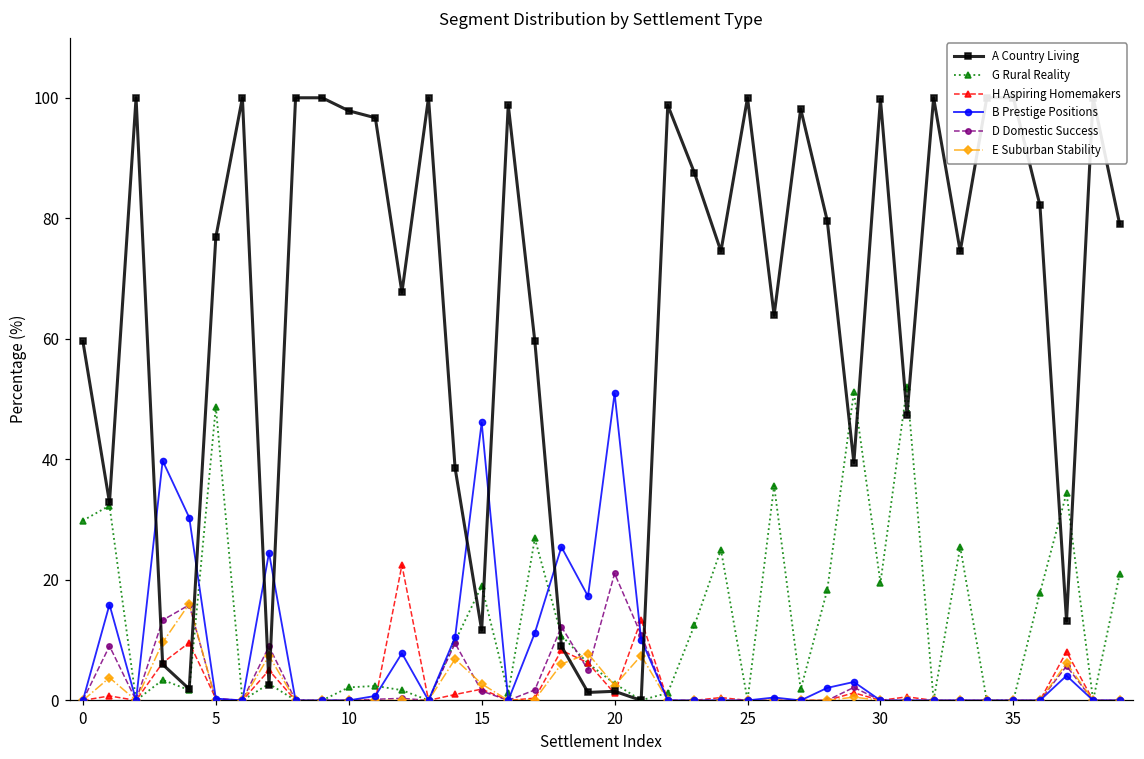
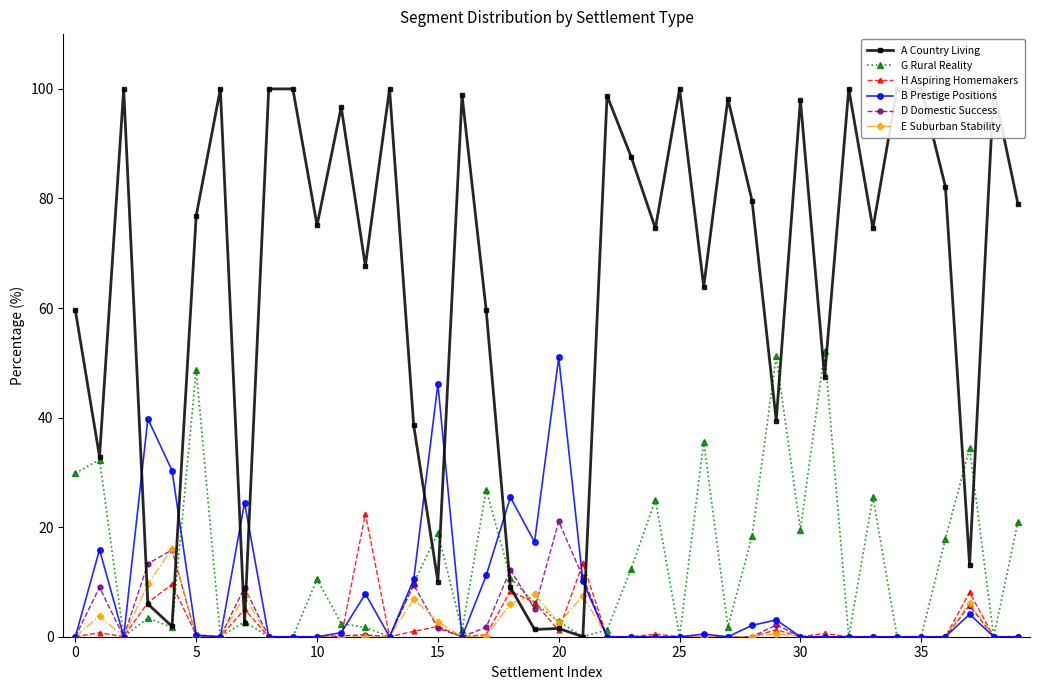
  {
    "A Country Living": {
      "0": 60,
      "5": 77,
-     "10": 98,
-     "15": 12,
+     "10": 75,
+     "15": 10,
      "25": 100,
-     "30": 100
+     "30": 98
    },
    "G Rural Reality": {
      "0": 30,
      "5": 49,
-     "10": 2,
+     "10": 11,
      "15": 19,
      "30": 20
    },
    "B Prestige Positions": {
      "15": 46,
      "20": 51
    },
    "D Domestic Success": {
      "20": 21
    },
    "E Suburban Stability": {
      "15": 3
    }
  }
